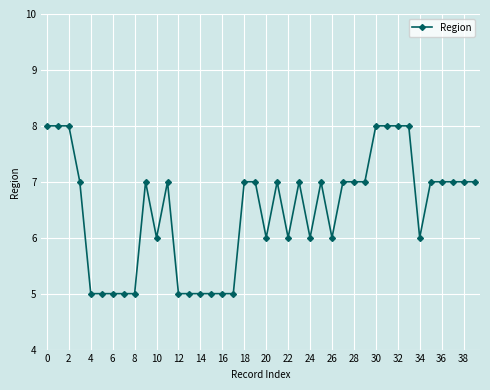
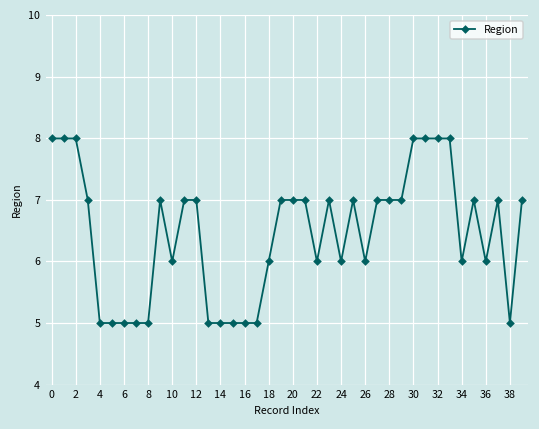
  {
    "0": 8,
    "2": 8,
    "4": 5,
    "6": 5,
    "8": 5,
    "10": 6,
-   "12": 5,
+   "12": 7,
    "14": 5,
    "16": 5,
-   "18": 7,
-   "20": 6,
+   "18": 6,
+   "20": 7,
    "22": 6,
    "24": 6,
    "26": 6,
    "28": 7,
    "30": 8,
    "32": 8,
    "34": 6,
-   "36": 7,
-   "38": 7
+   "36": 6,
+   "38": 5
  }
